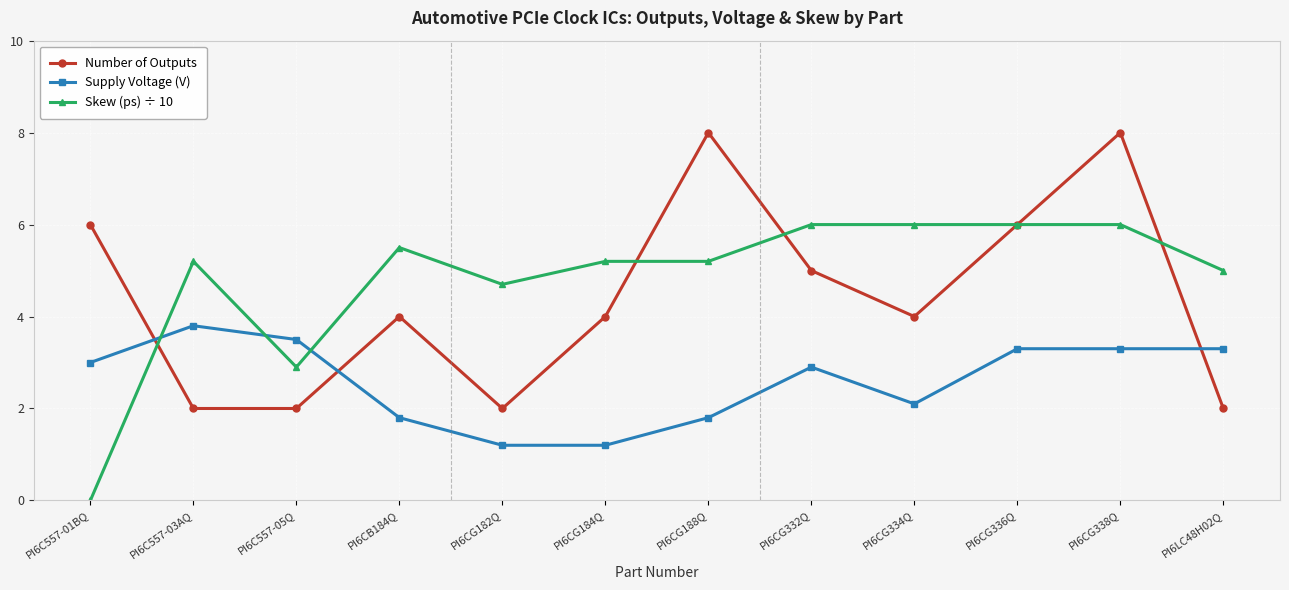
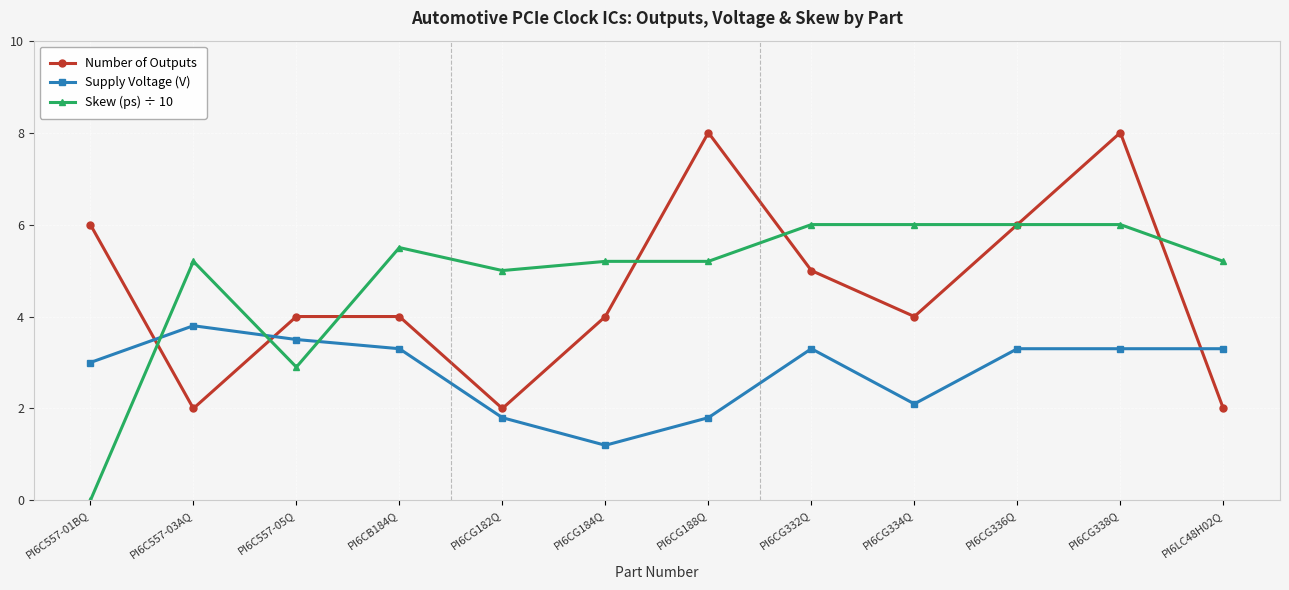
  {
    "Number of Outputs": {
      "PI6C557-01BQ": 6,
      "PI6C557-03AQ": 2,
-     "PI6C557-05Q": 2,
+     "PI6C557-05Q": 4,
      "PI6CB184Q": 4,
      "PI6CG182Q": 2,
      "PI6CG184Q": 4,
      "PI6CG188Q": 8,
      "PI6CG332Q": 5,
      "PI6CG334Q": 4,
      "PI6CG338Q": 8,
      "PI6LC48H02Q": 2
    },
    "Supply Voltage (V)": {
      "PI6C557-01BQ": 3.0,
      "PI6C557-03AQ": 3.8,
      "PI6C557-05Q": 3.5,
-     "PI6CB184Q": 1.8,
-     "PI6CG182Q": 1.2,
+     "PI6CB184Q": 3.3,
+     "PI6CG182Q": 1.8,
      "PI6CG184Q": 1.2,
      "PI6CG188Q": 1.8,
-     "PI6CG332Q": 2.9,
+     "PI6CG332Q": 3.3,
      "PI6CG334Q": 2.1,
      "PI6CG336Q": 3.3,
      "PI6CG338Q": 3.3,
      "PI6LC48H02Q": 3.3
    },
    "Skew (ps) ÷ 10": {
      "PI6C557-01BQ": 0.0,
      "PI6C557-03AQ": 5.2,
      "PI6C557-05Q": 2.9,
      "PI6CB184Q": 5.5,
-     "PI6CG182Q": 4.7,
+     "PI6CG182Q": 5.0,
      "PI6CG184Q": 5.2,
      "PI6CG188Q": 5.2,
      "PI6CG332Q": 6.0,
      "PI6CG334Q": 6.0,
      "PI6CG338Q": 6.0,
-     "PI6LC48H02Q": 5.0
+     "PI6LC48H02Q": 5.2
    }
  }
